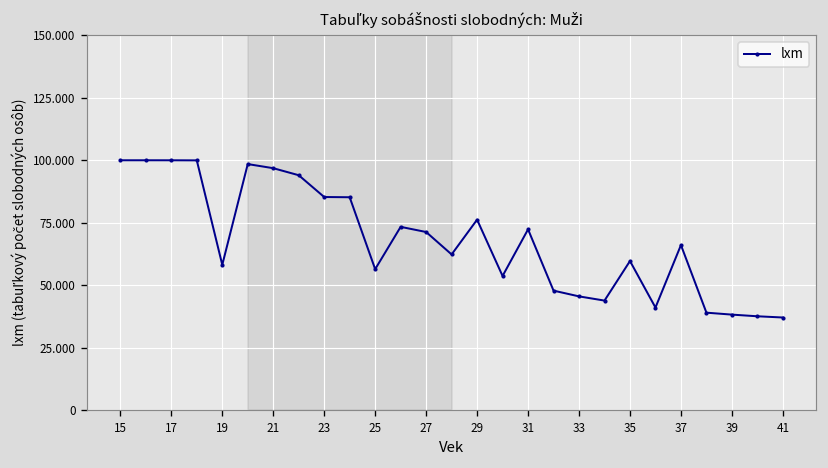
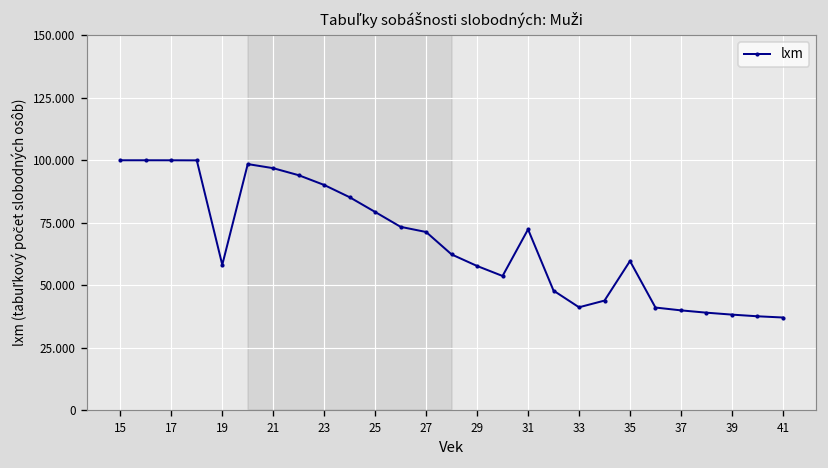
  {
    "15": 100,
    "17": 100,
    "19": 58,
    "21": 97,
-   "23": 85,
-   "25": 56,
+   "23": 90,
+   "25": 79,
    "27": 71,
-   "29": 76,
+   "29": 58,
    "31": 72,
-   "33": 46,
+   "33": 41,
    "35": 60,
-   "37": 66,
+   "37": 40,
    "39": 38,
    "41": 37
  }
